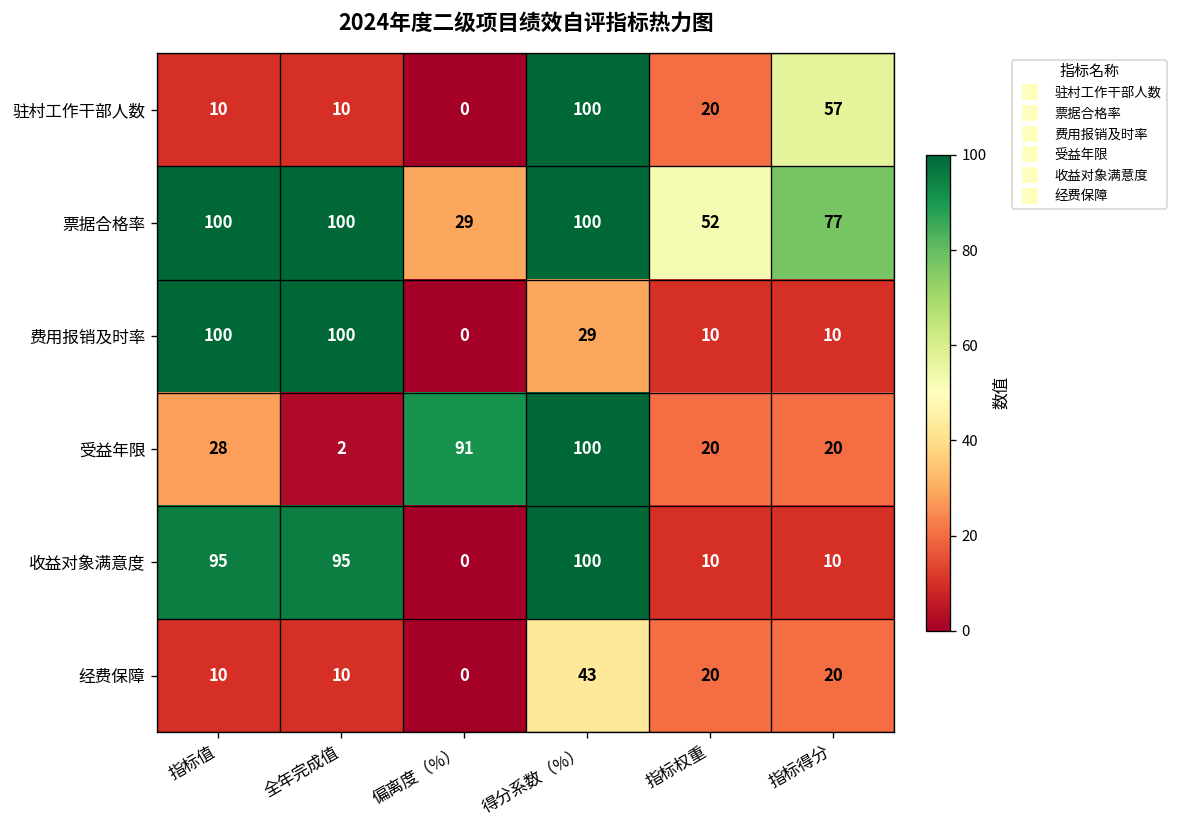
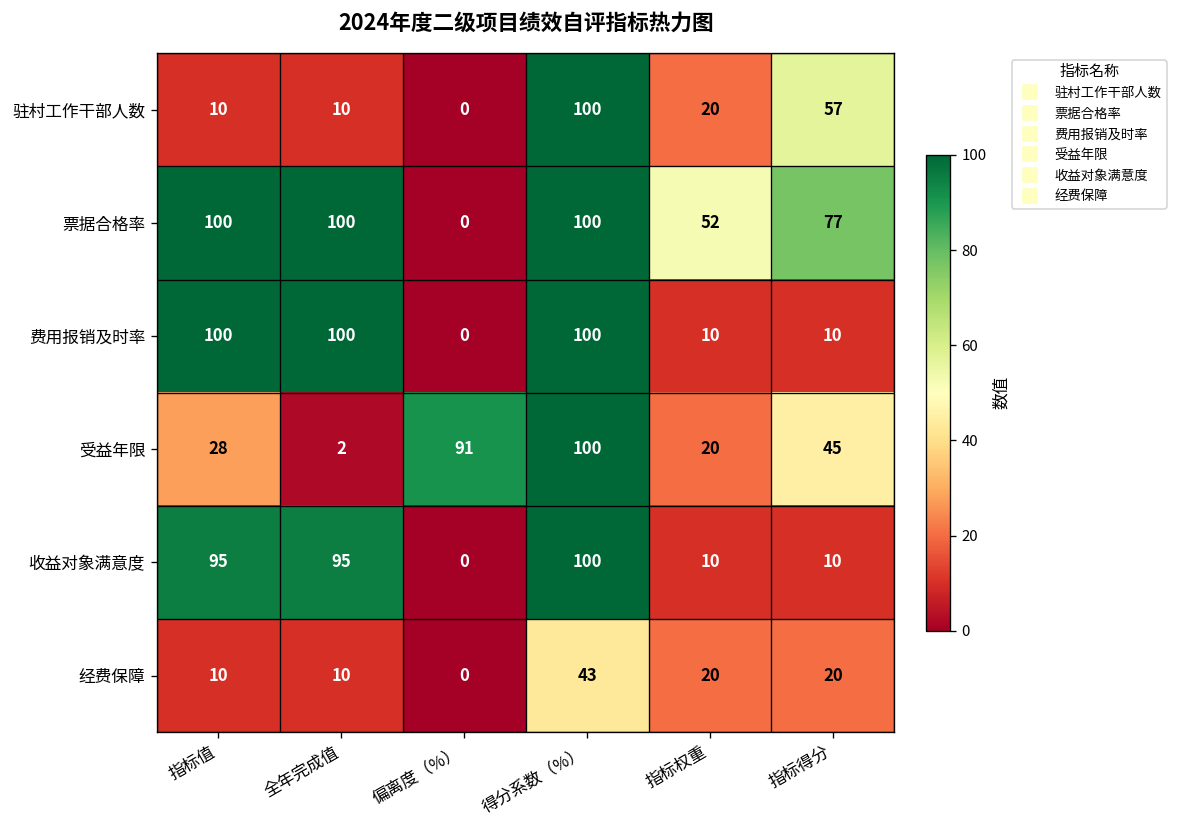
  {
    "驻村工作干部人数": {
      "指标值": 10,
      "全年完成值": 10,
      "偏离度（%）": 0,
      "得分系数（%）": 100,
      "指标权重": 20,
      "指标得分": 57
    },
    "票据合格率": {
      "指标值": 100,
      "全年完成值": 100,
-     "偏离度（%）": 29,
+     "偏离度（%）": 0,
      "得分系数（%）": 100,
      "指标权重": 52,
      "指标得分": 77
    },
    "费用报销及时率": {
      "指标值": 100,
      "全年完成值": 100,
      "偏离度（%）": 0,
-     "得分系数（%）": 29,
+     "得分系数（%）": 100,
      "指标权重": 10,
      "指标得分": 10
    },
    "受益年限": {
      "指标值": 28,
      "全年完成值": 2,
      "偏离度（%）": 91,
      "得分系数（%）": 100,
      "指标权重": 20,
-     "指标得分": 20
+     "指标得分": 45
    },
    "收益对象满意度": {
      "指标值": 95,
      "全年完成值": 95,
      "偏离度（%）": 0,
      "得分系数（%）": 100,
      "指标权重": 10,
      "指标得分": 10
    },
    "经费保障": {
      "指标值": 10,
      "全年完成值": 10,
      "偏离度（%）": 0,
      "得分系数（%）": 43,
      "指标权重": 20,
      "指标得分": 20
    }
  }
